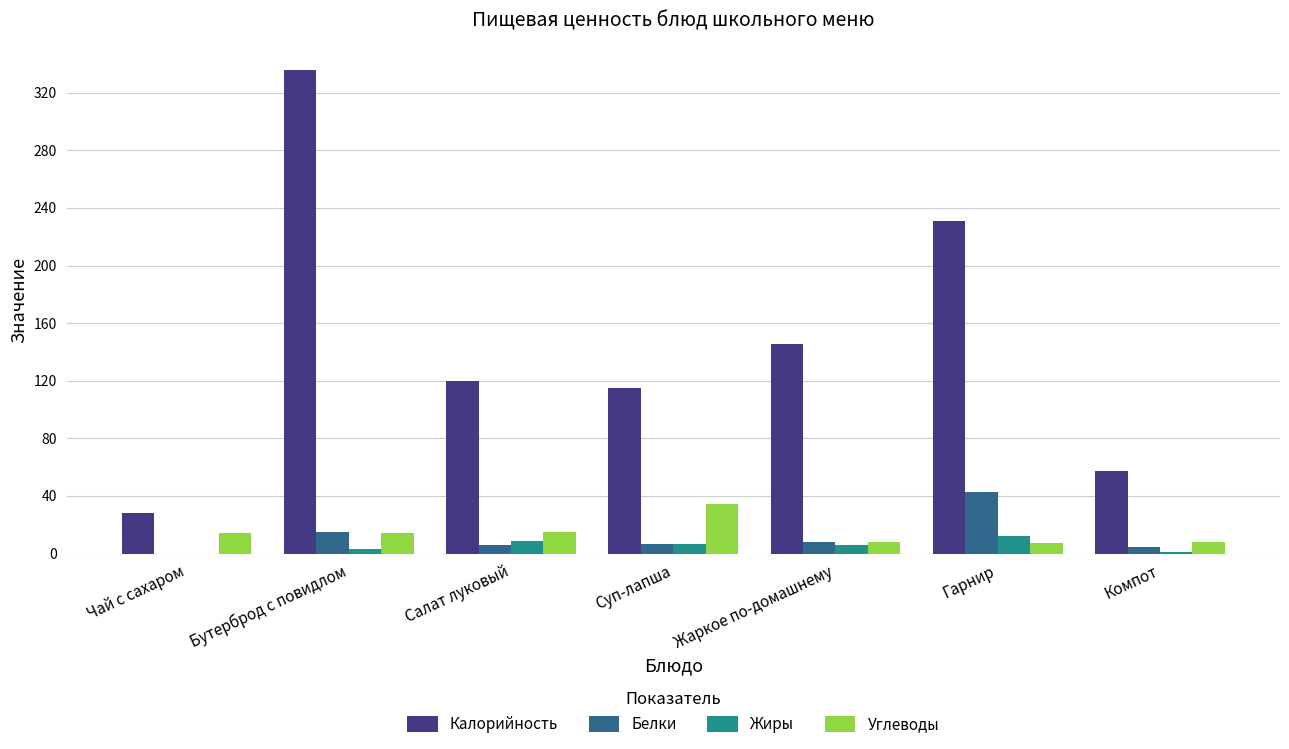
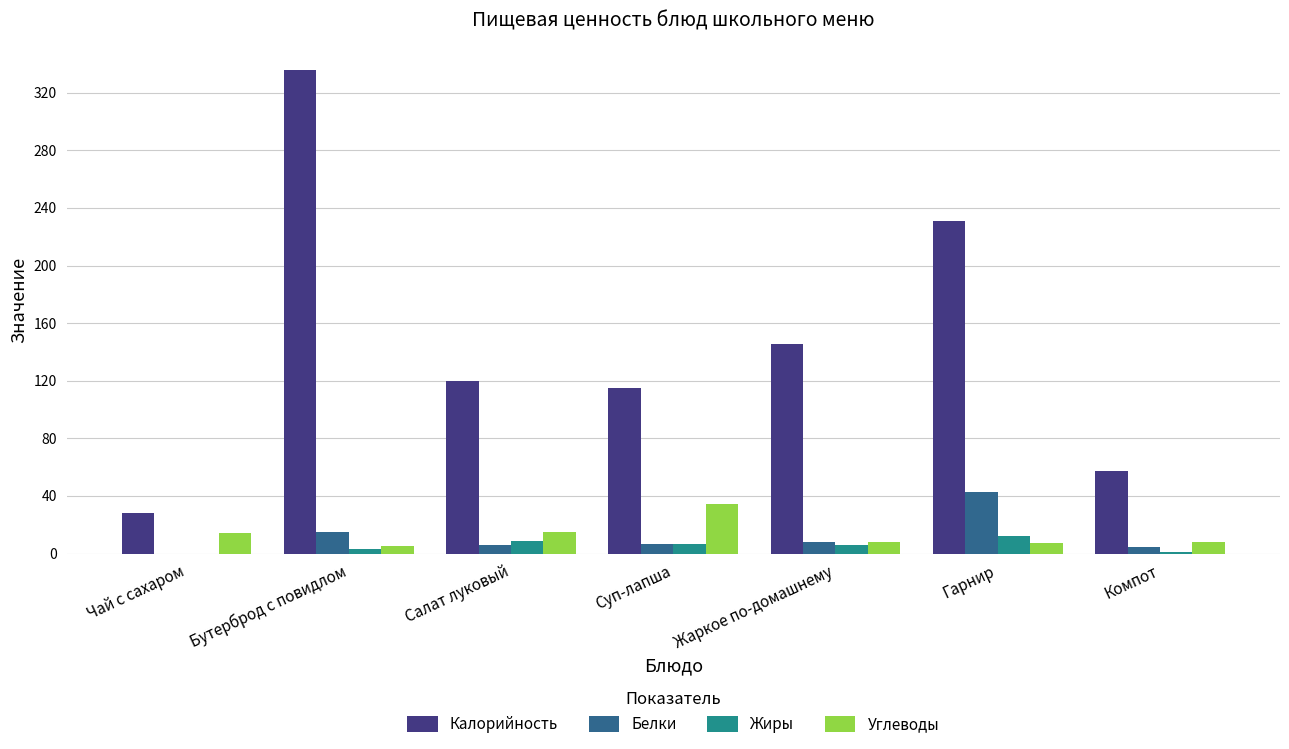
  {
    "Углеводы": {
      "Чай с сахаром": 14,
-     "Бутерброд с повидлом": 14,
+     "Бутерброд с повидлом": 5,
      "Салат луковый": 15,
      "Суп-лапша": 35,
      "Жаркое по-домашнему": 8,
      "Гарнир": 7,
      "Компот": 8
    }
  }
